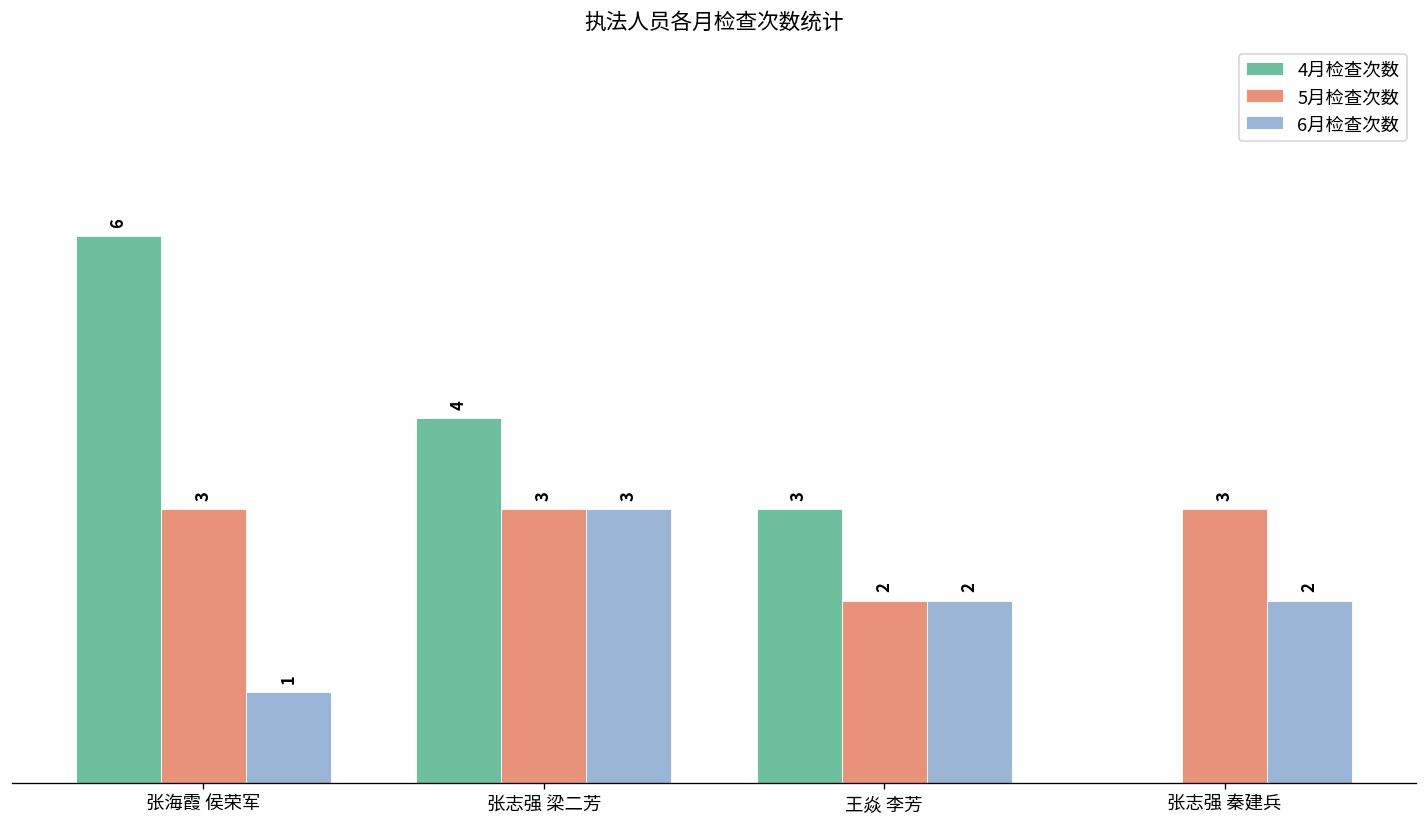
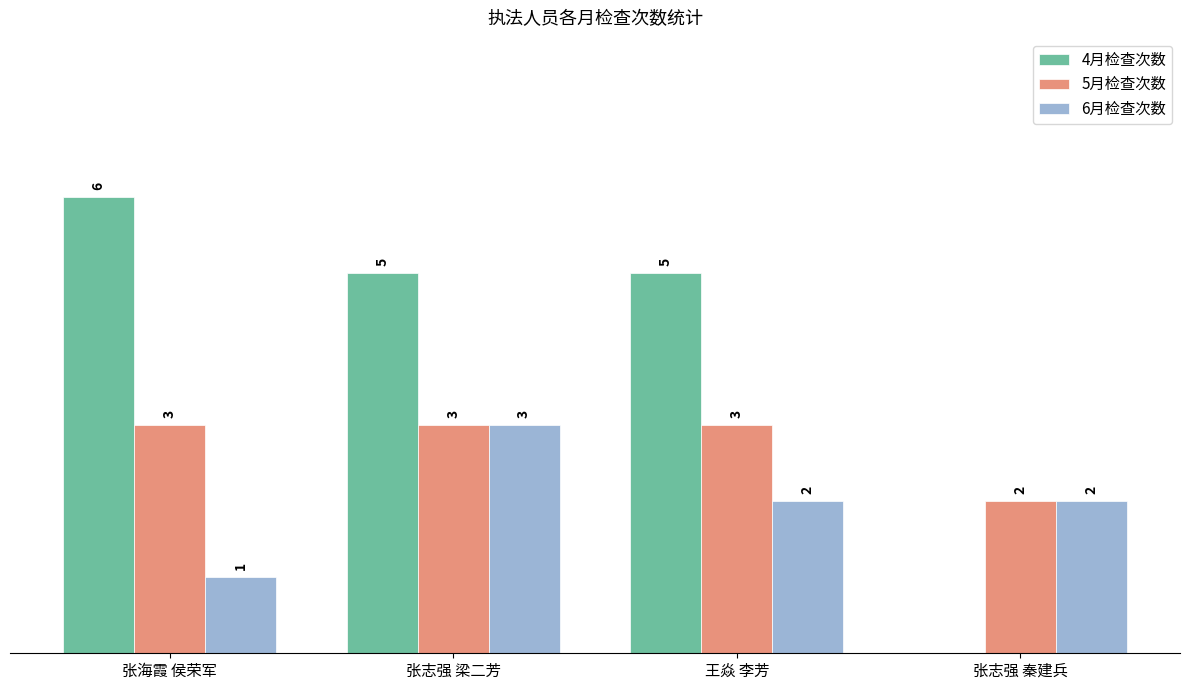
  {
    "4月检查次数": {
      "张海霞 侯荣军": 6,
-     "张志强 梁二芳": 4,
-     "王焱 李芳": 3
+     "张志强 梁二芳": 5,
+     "王焱 李芳": 5
    },
    "5月检查次数": {
      "张海霞 侯荣军": 3,
      "张志强 梁二芳": 3,
-     "王焱 李芳": 2,
-     "张志强 秦建兵": 3
+     "王焱 李芳": 3,
+     "张志强 秦建兵": 2
    },
    "6月检查次数": {
      "张海霞 侯荣军": 1,
      "张志强 梁二芳": 3,
      "王焱 李芳": 2,
      "张志强 秦建兵": 2
    }
  }
